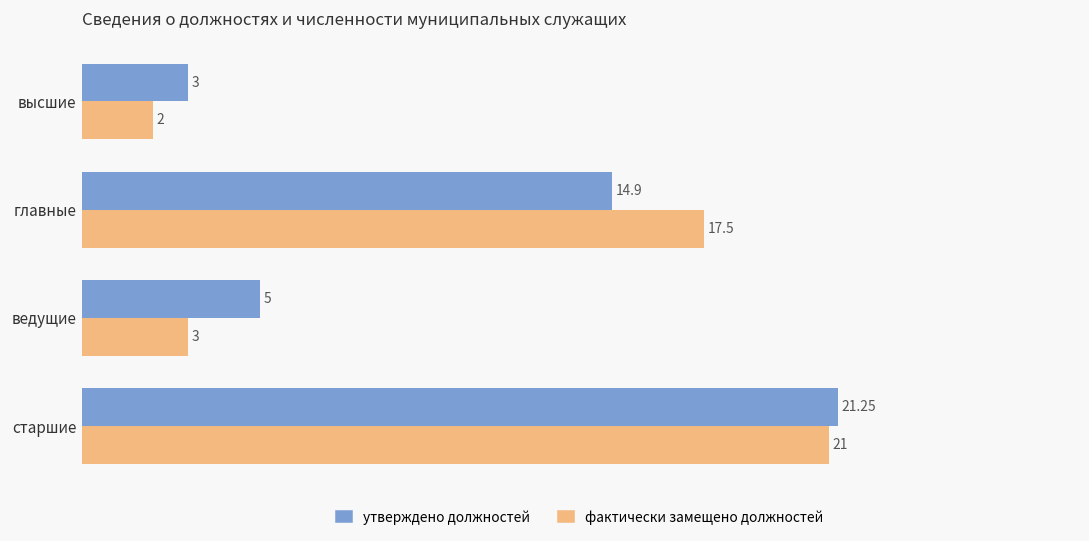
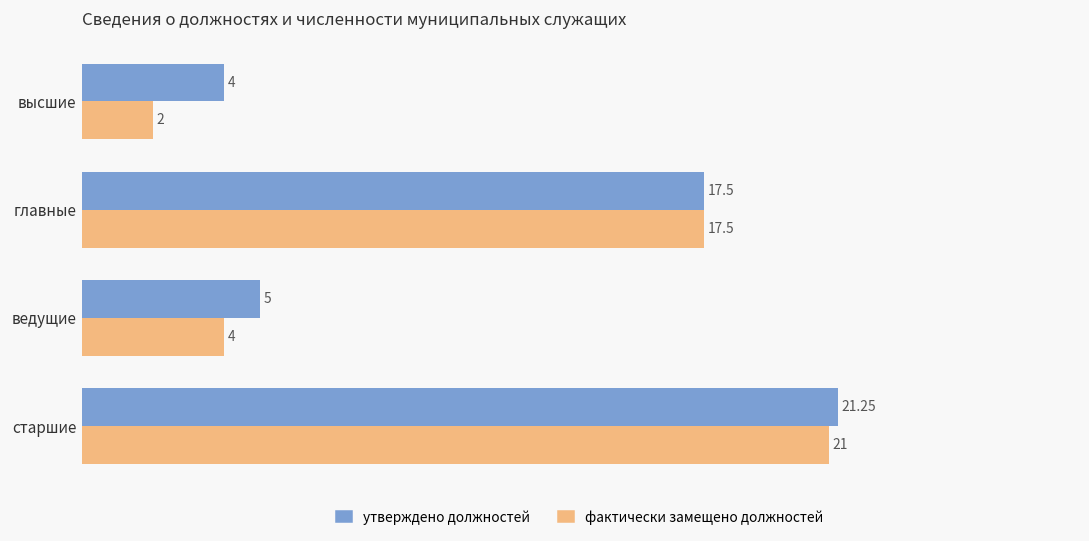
  {
    "утверждено должностей": {
-     "высшие": 3,
-     "главные": 14.9,
+     "высшие": 4,
+     "главные": 17.5,
      "ведущие": 5,
      "старшие": 21.25
    },
    "фактически замещено должностей": {
      "высшие": 2,
      "главные": 17.5,
-     "ведущие": 3,
+     "ведущие": 4,
      "старшие": 21
    }
  }
